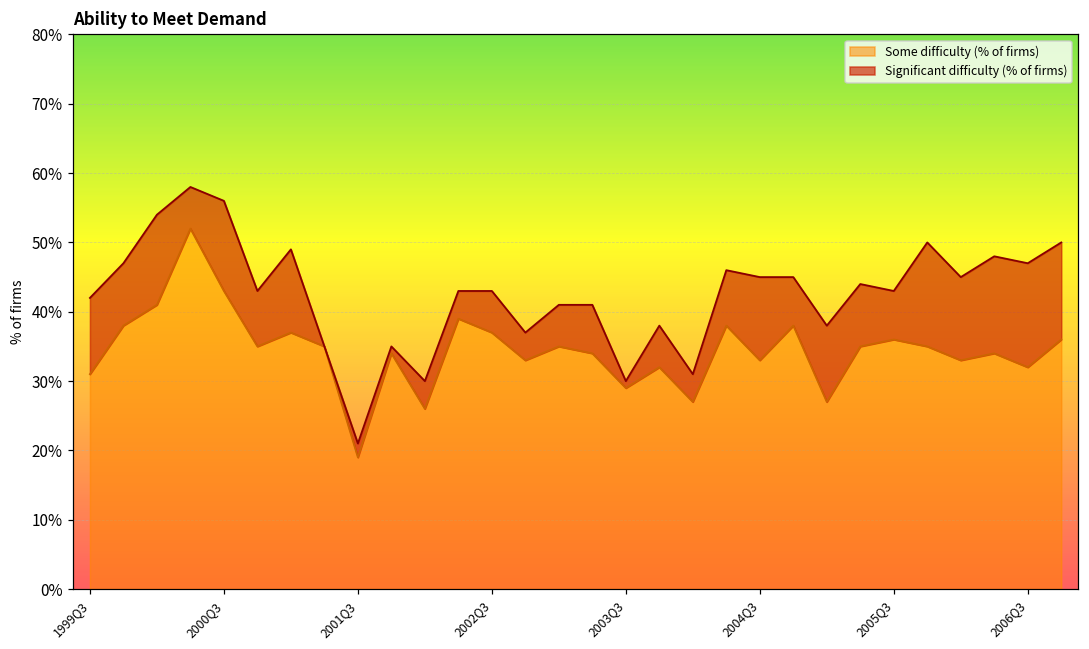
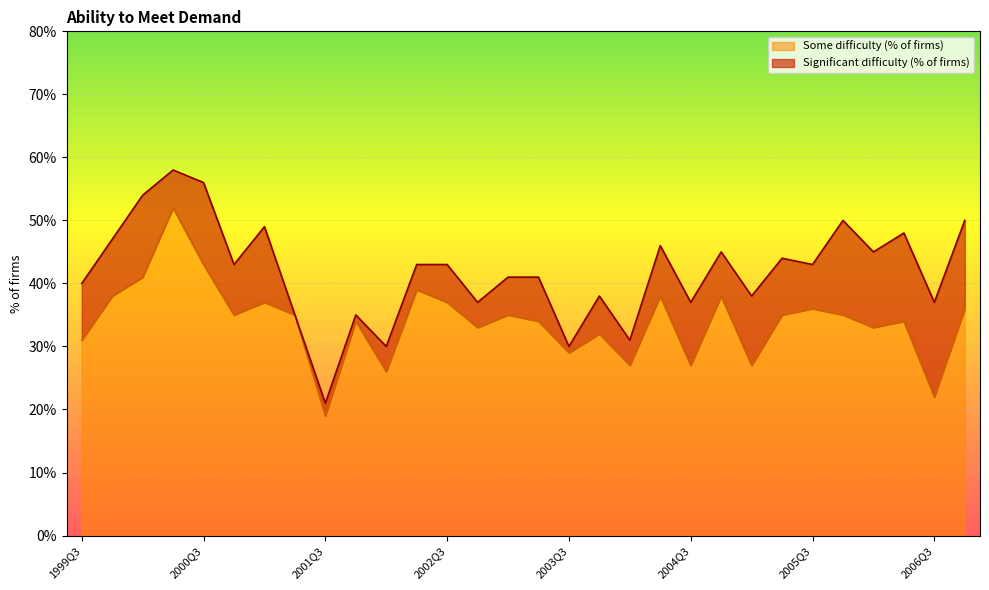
  {
    "Some difficulty (% of firms)": {
      "1999Q3": "31%",
      "2000Q3": "43%",
      "2001Q3": "19%",
      "2002Q3": "37%",
      "2003Q3": "29%",
-     "2004Q3": "33%",
+     "2004Q3": "27%",
      "2005Q3": "36%",
-     "2006Q3": "32%"
+     "2006Q3": "22%"
    },
    "Significant difficulty (% of firms)": {
-     "1999Q3": "11%",
+     "1999Q3": "9%",
      "2000Q3": "13%",
      "2001Q3": "2%",
      "2002Q3": "6%",
      "2003Q3": "1%",
-     "2004Q3": "12%",
+     "2004Q3": "10%",
      "2005Q3": "7%",
      "2006Q3": "15%"
    }
  }
